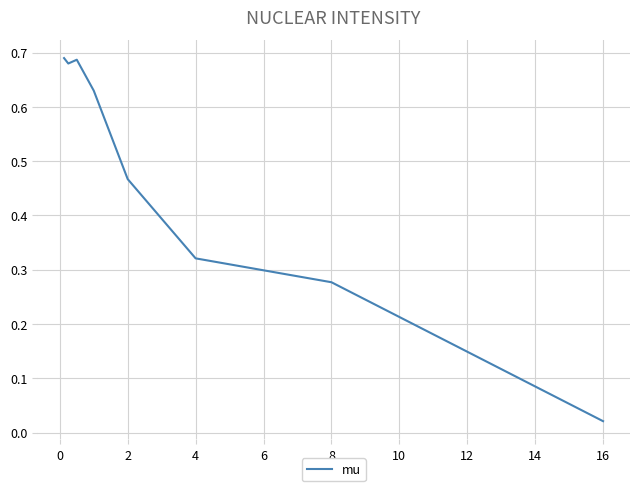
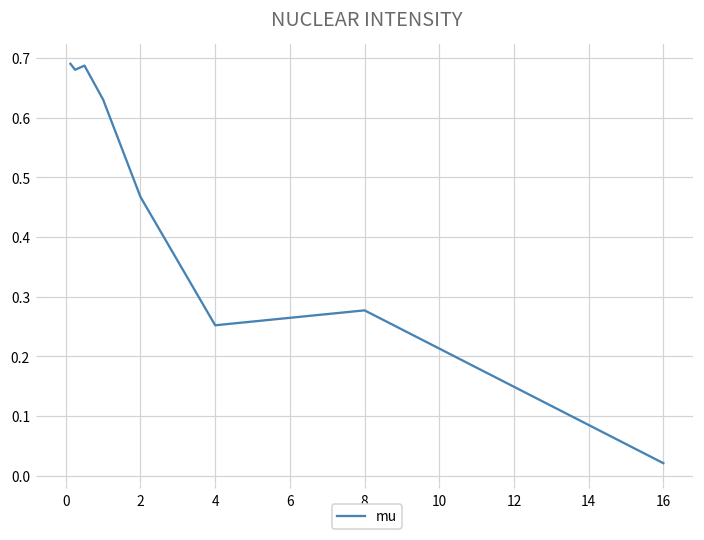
  {
    "2": 0.47,
-   "4": 0.32,
+   "4": 0.25,
    "8": 0.28,
    "16": 0.02
  }
